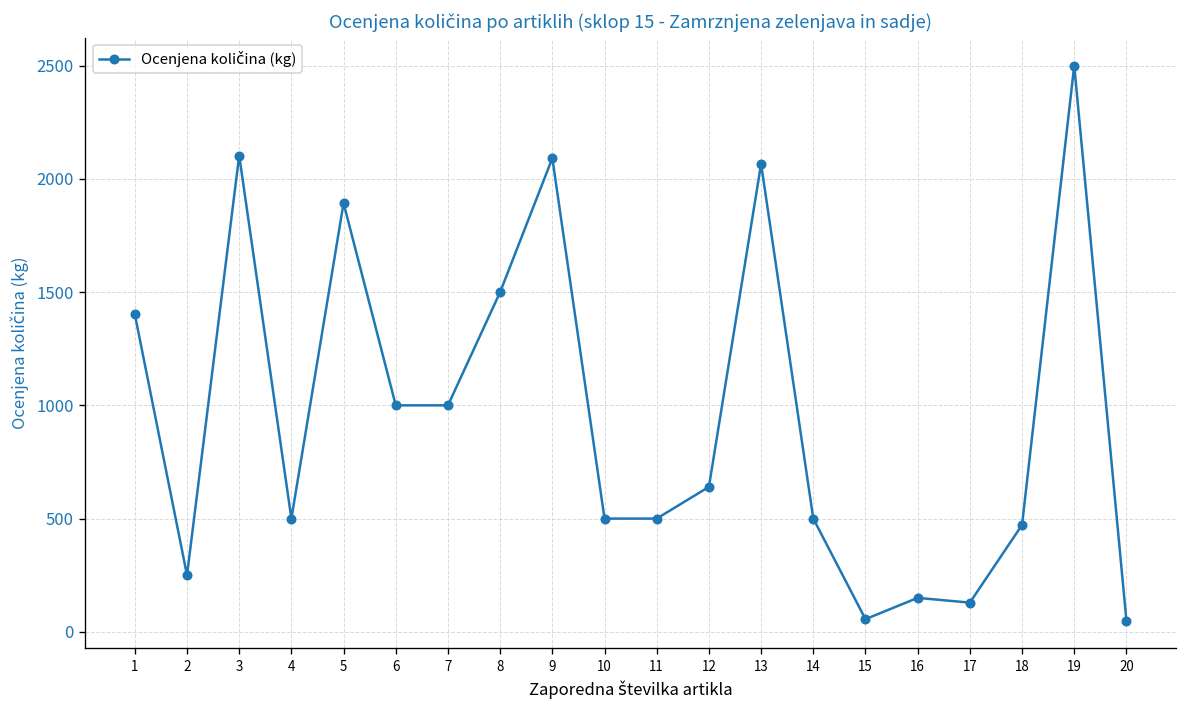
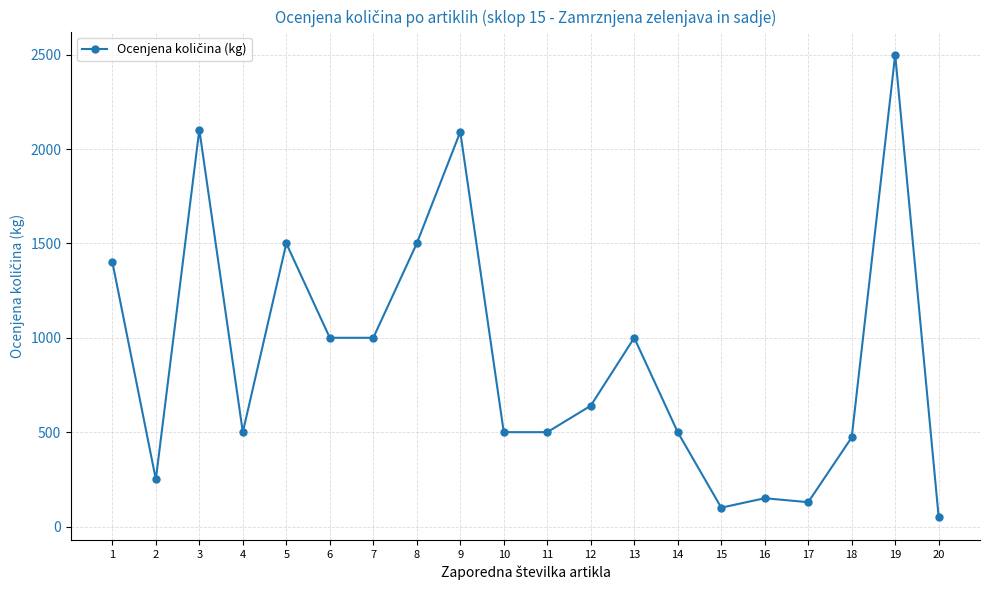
  {
    "1": 1400,
    "2": 250,
    "3": 2100,
    "4": 500,
-   "5": 1890,
+   "5": 1500,
    "6": 1000,
    "7": 1000,
    "8": 1500,
    "9": 2090,
    "10": 500,
    "11": 500,
    "12": 640,
-   "13": 2070,
+   "13": 1000,
    "14": 500,
-   "15": 60,
+   "15": 100,
    "16": 150,
    "17": 130,
    "18": 470,
    "19": 2500,
    "20": 50
  }
